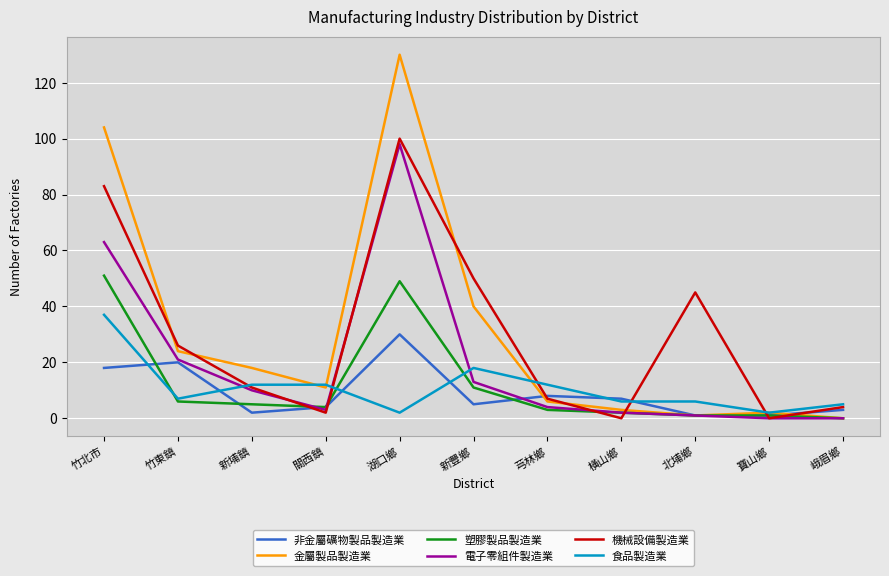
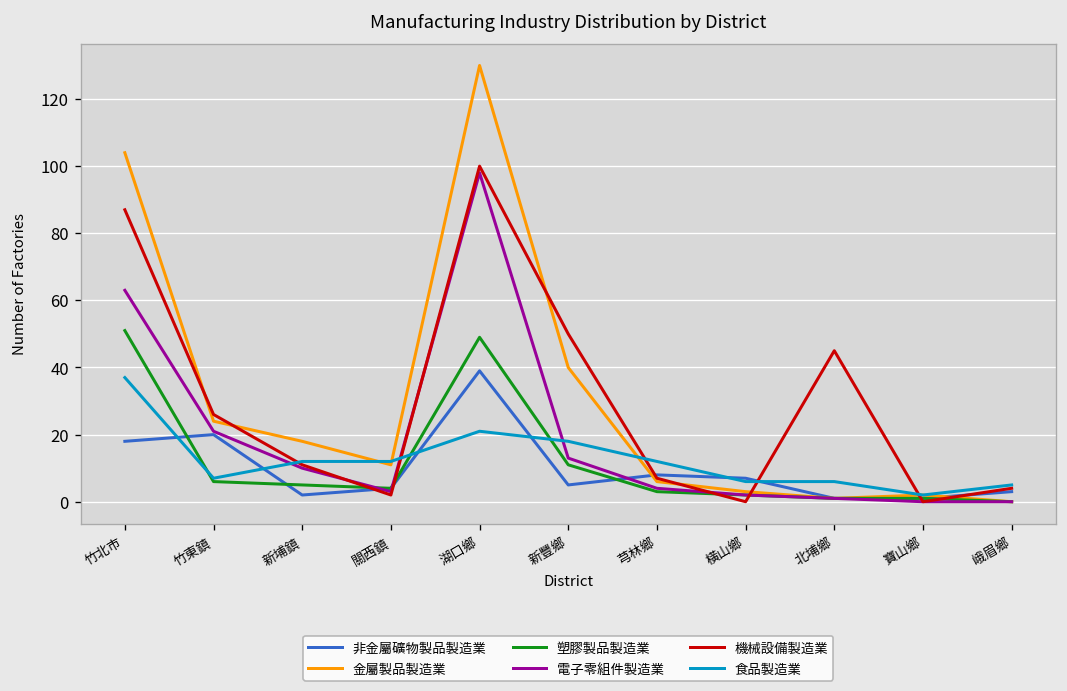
  {
    "非金屬礦物製品製造業": {
      "竹北市": 18,
      "竹東鎮": 20,
      "新埔鎮": 2,
-     "湖口鄉": 30,
+     "湖口鄉": 39,
      "新豐鄉": 5,
      "芎林鄉": 8,
      "橫山鄉": 7,
      "峨眉鄉": 3
    },
    "金屬製品製造業": {
      "竹北市": 104,
      "竹東鎮": 24,
      "新埔鎮": 18,
      "關西鎮": 11,
      "湖口鄉": 130,
      "新豐鄉": 40,
      "芎林鄉": 6,
      "橫山鄉": 3
    },
    "塑膠製品製造業": {
      "竹北市": 51,
      "竹東鎮": 6,
      "新埔鎮": 5,
      "湖口鄉": 49,
      "新豐鄉": 11,
      "芎林鄉": 3
    },
    "電子零組件製造業": {
      "竹北市": 63,
      "竹東鎮": 21,
      "新埔鎮": 10,
      "關西鎮": 3,
      "湖口鄉": 98,
      "新豐鄉": 13,
      "芎林鄉": 4
    },
    "機械設備製造業": {
-     "竹北市": 83,
+     "竹北市": 87,
      "竹東鎮": 26,
      "新埔鎮": 11,
      "關西鎮": 2,
      "湖口鄉": 100,
      "新豐鄉": 50,
      "芎林鄉": 7,
      "橫山鄉": 0,
      "北埔鄉": 45,
      "峨眉鄉": 4
    },
    "食品製造業": {
      "竹北市": 37,
      "竹東鎮": 7,
      "新埔鎮": 12,
      "關西鎮": 12,
-     "湖口鄉": 2,
+     "湖口鄉": 21,
      "新豐鄉": 18,
      "芎林鄉": 12,
      "橫山鄉": 6,
      "北埔鄉": 6,
      "峨眉鄉": 5
    }
  }
